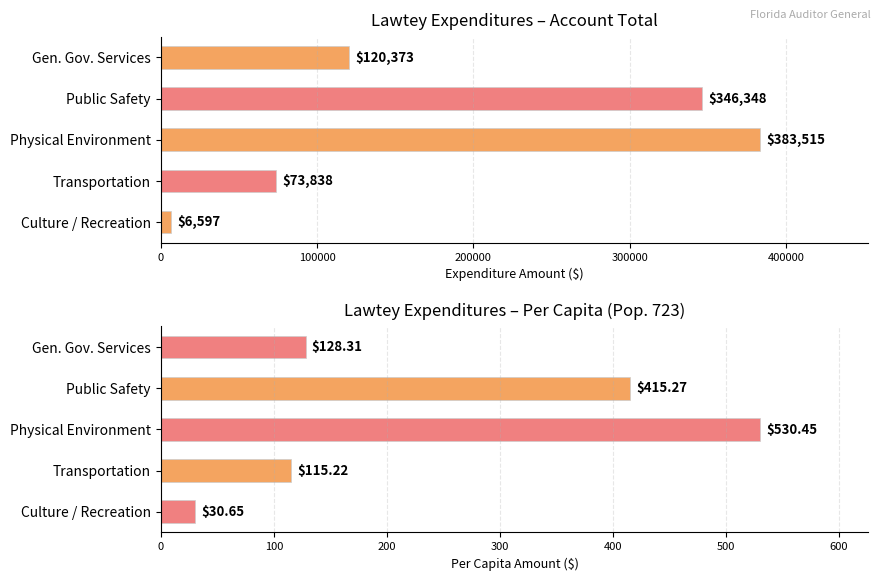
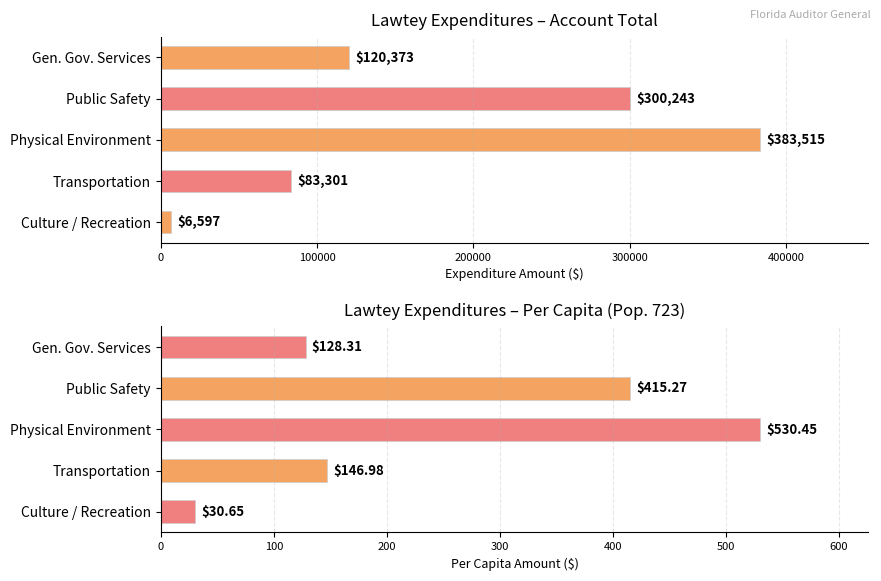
  {
    "Lawtey Expenditures – Account Total": {
      "Gen. Gov. Services": "$120,373",
-     "Public Safety": "$346,348",
+     "Public Safety": "$300,243",
      "Physical Environment": "$383,515",
-     "Transportation": "$73,838",
+     "Transportation": "$83,301",
      "Culture / Recreation": "$6,597"
    },
    "Lawtey Expenditures – Per Capita (Pop. 723)": {
      "Gen. Gov. Services": "$128.31",
      "Public Safety": "$415.27",
      "Physical Environment": "$530.45",
-     "Transportation": "$115.22",
+     "Transportation": "$146.98",
      "Culture / Recreation": "$30.65"
    }
  }
